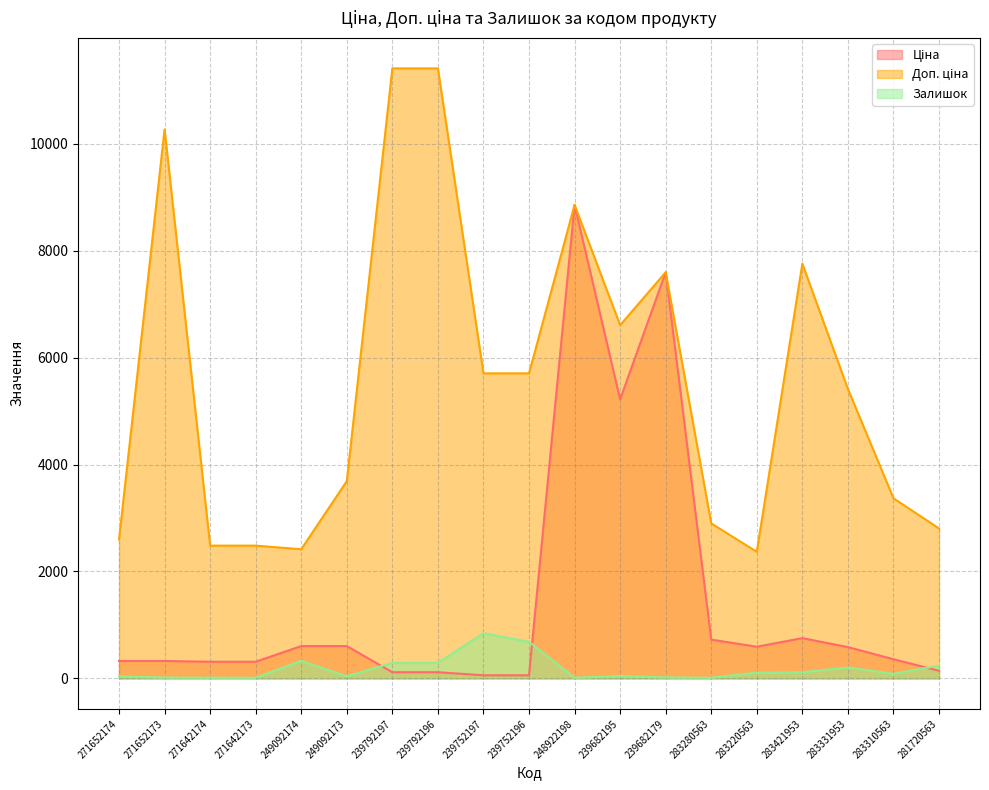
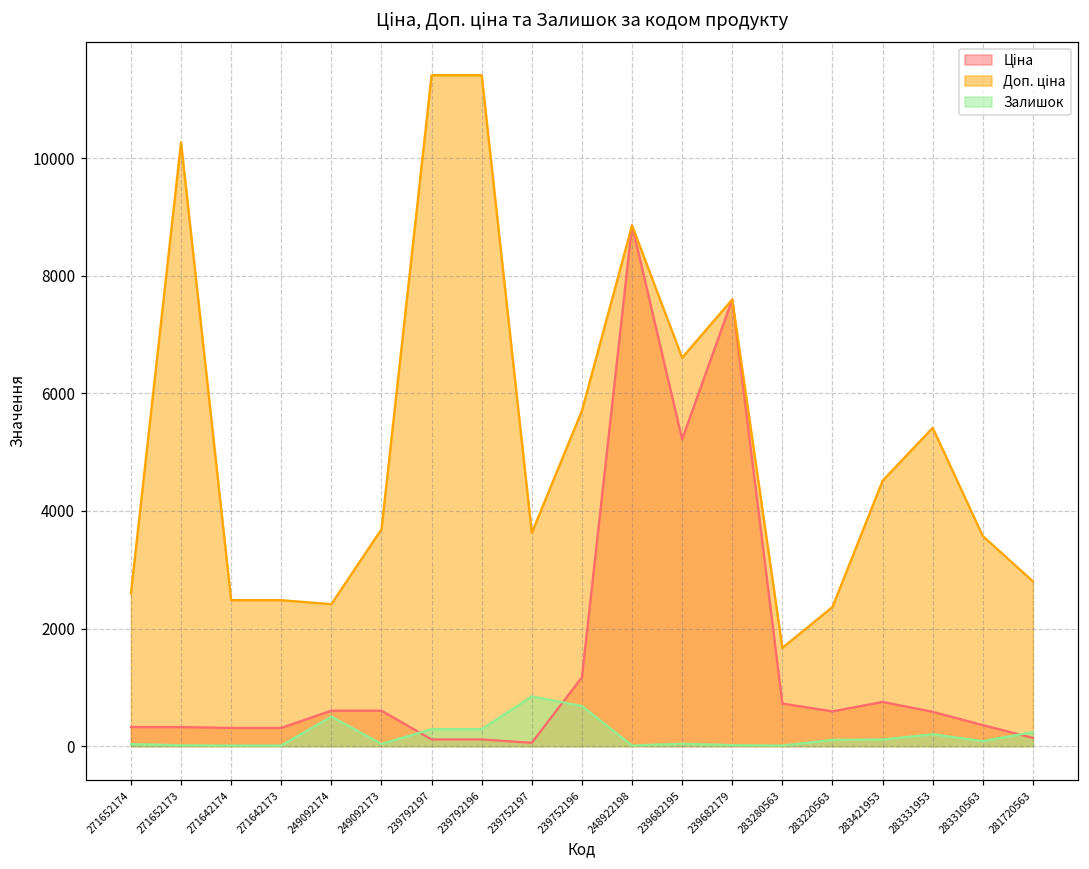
  {
    "Ціна": {
      "271652174": 300,
      "271652173": 300,
      "271642174": 300,
      "271642173": 300,
      "249092174": 600,
      "249092173": 600,
      "239792197": 100,
      "239792196": 100,
      "239752197": 100,
-     "239752196": 100,
+     "239752196": 1200,
      "239682195": 5200,
      "283280563": 700,
      "283220563": 600,
      "283421953": 800,
      "283331953": 600,
      "283310563": 400,
      "281720563": 100
    },
    "Доп. ціна": {
      "271652174": 2600,
      "271652173": 10300,
      "271642174": 2500,
      "271642173": 2500,
      "249092174": 2400,
      "249092173": 3700,
      "239792197": 11400,
      "239792196": 11400,
-     "239752197": 5700,
+     "239752197": 3600,
      "239752196": 5700,
      "239682195": 6600,
-     "283280563": 2900,
+     "283280563": 1700,
      "283220563": 2400,
-     "283421953": 7800,
+     "283421953": 4500,
      "283331953": 5400,
-     "283310563": 3400,
+     "283310563": 3600,
      "281720563": 2800
    },
    "Залишок": {
      "271652174": 0,
      "271652173": 0,
      "271642174": 0,
      "271642173": 0,
-     "249092174": 300,
+     "249092174": 500,
      "249092173": 0,
      "239792197": 300,
      "239792196": 300,
      "239752197": 800,
      "239752196": 700,
      "248922198": 0,
      "239682195": 0,
      "239682179": 0,
      "283280563": 0,
      "283220563": 100,
      "283421953": 100,
      "283331953": 200,
      "283310563": 100,
      "281720563": 200
    }
  }
